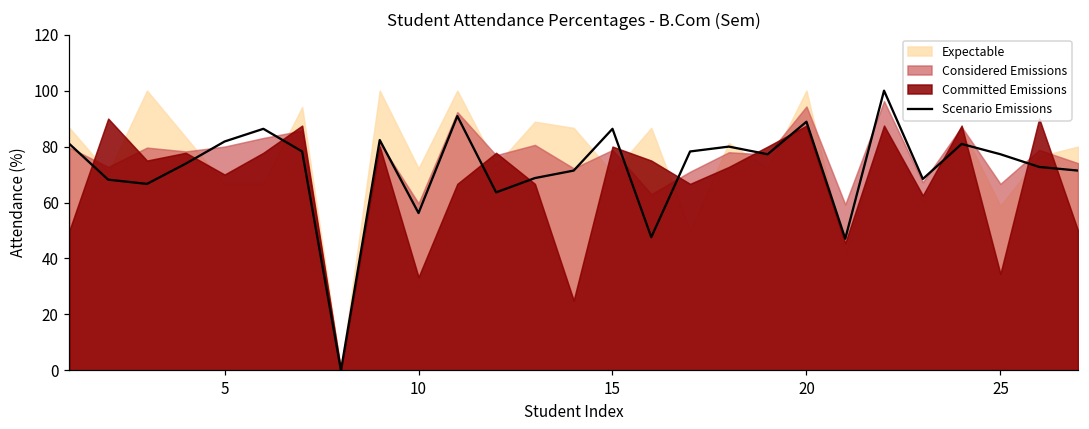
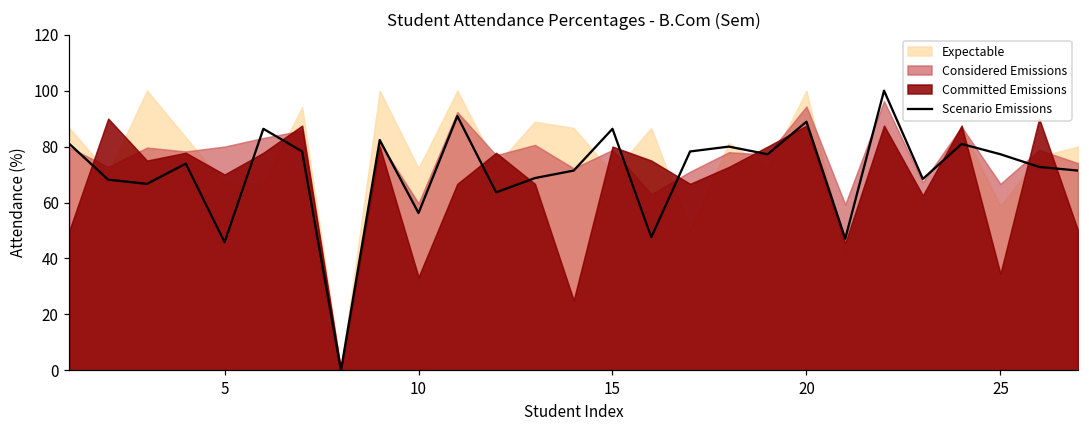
  {
    "Scenario Emissions": {
-     "5": 82,
+     "5": 46,
      "10": 56,
      "15": 86,
      "20": 89,
      "25": 77
    },
    "Expectable": {
      "5": 67,
      "10": 72,
      "15": 71,
      "20": 100,
      "25": 59
    },
    "Considered Emissions": {
      "5": 80,
      "10": 60,
      "15": 79,
      "20": 94,
      "25": 67
    },
    "Committed Emissions": {
      "5": 70,
      "10": 33,
      "15": 80,
      "20": 88,
      "25": 35
    }
  }
